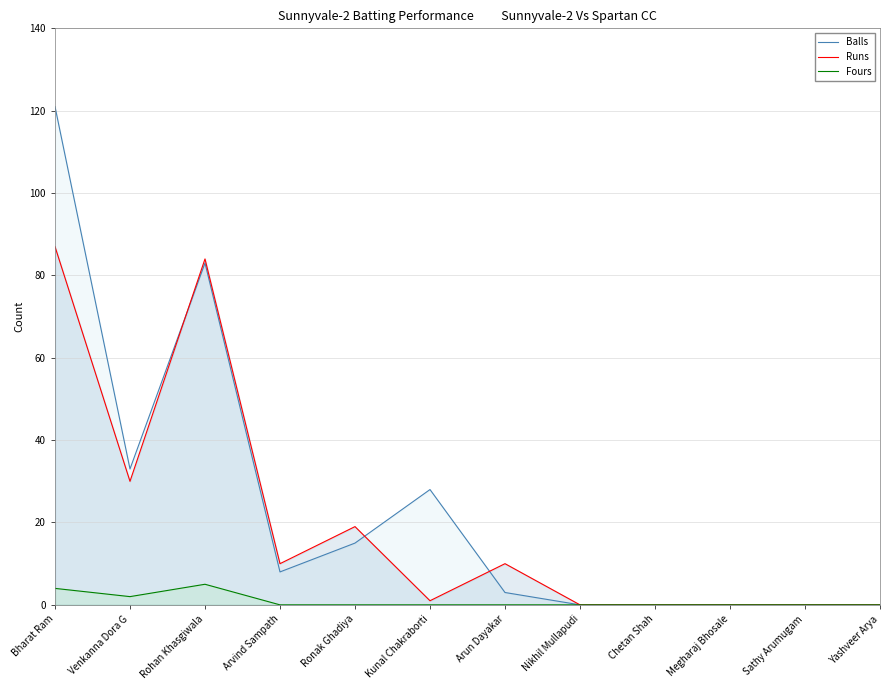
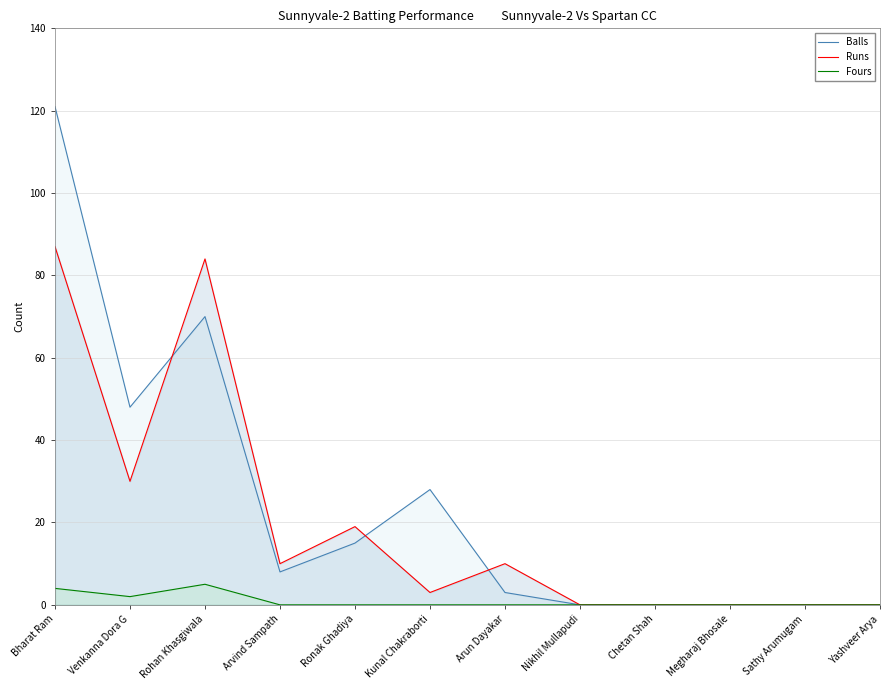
  {
    "Balls": {
      "Bharat Ram": 121,
-     "Venkanna Dora G": 33,
-     "Rohan Khasgiwala": 83,
+     "Venkanna Dora G": 48,
+     "Rohan Khasgiwala": 70,
      "Arvind Sampath": 8,
      "Ronak Ghadiya": 15,
      "Kunal Chakraborti": 28,
      "Arun Dayakar": 3
    },
    "Runs": {
      "Bharat Ram": 87,
      "Venkanna Dora G": 30,
      "Rohan Khasgiwala": 84,
      "Arvind Sampath": 10,
      "Ronak Ghadiya": 19,
-     "Kunal Chakraborti": 1,
+     "Kunal Chakraborti": 3,
      "Arun Dayakar": 10
    },
    "Fours": {
      "Bharat Ram": 4,
      "Venkanna Dora G": 2,
      "Rohan Khasgiwala": 5,
      "Arvind Sampath": 0,
      "Ronak Ghadiya": 0,
      "Kunal Chakraborti": 0,
      "Arun Dayakar": 0
    }
  }
